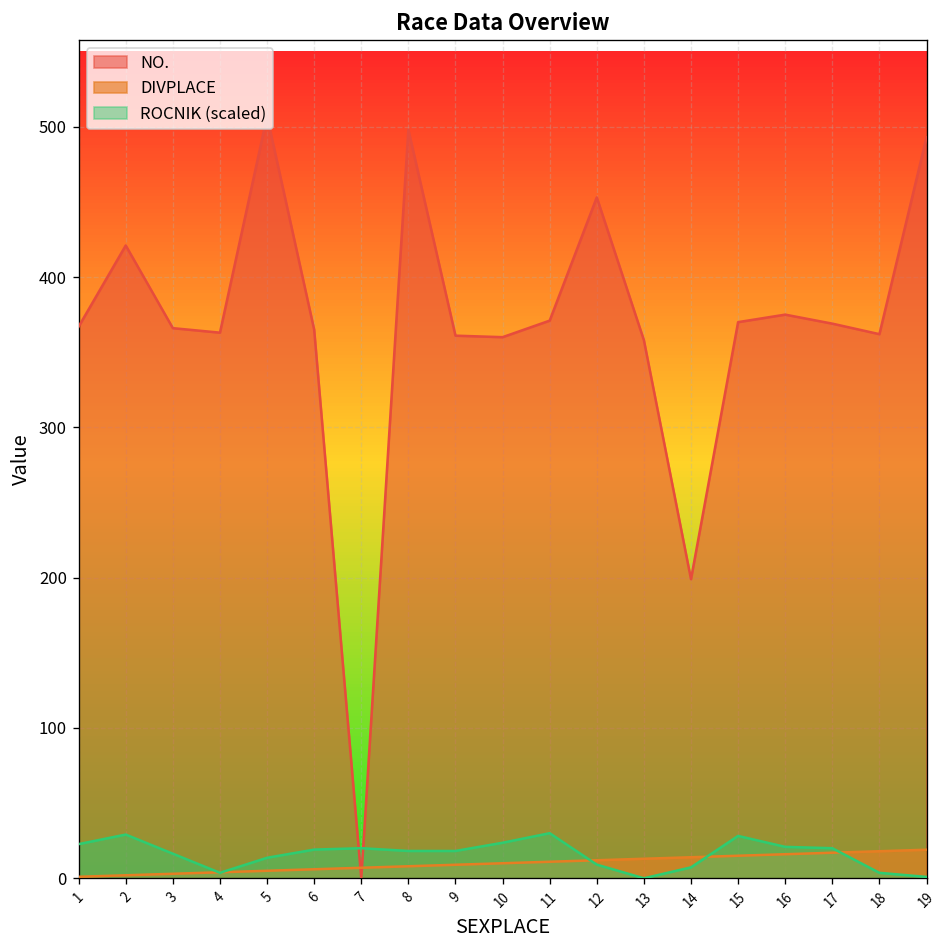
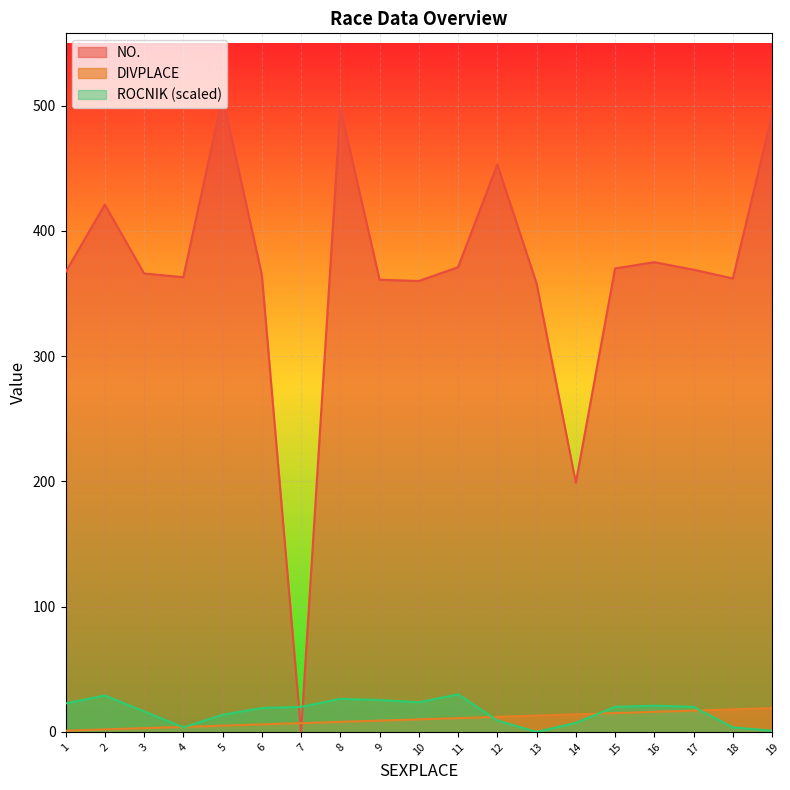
  {
    "ROCNIK (scaled)": {
      "1": 23,
      "2": 29,
      "3": 16,
      "5": 14,
      "6": 19,
      "7": 20,
-     "8": 18,
-     "9": 18,
+     "8": 26,
+     "9": 25,
      "10": 24,
      "11": 30,
      "12": 9,
      "13": 0,
      "14": 7,
-     "15": 28,
+     "15": 20,
      "16": 21,
      "17": 20,
      "18": 4,
      "19": 1
    }
  }
